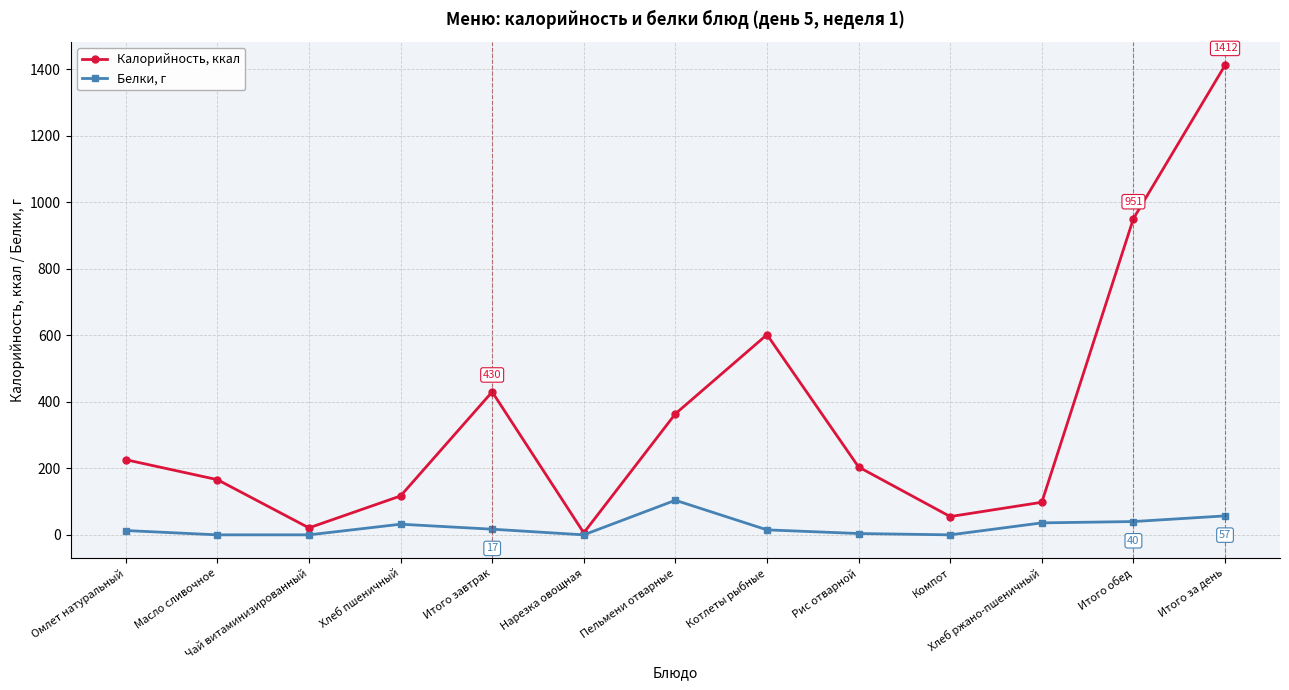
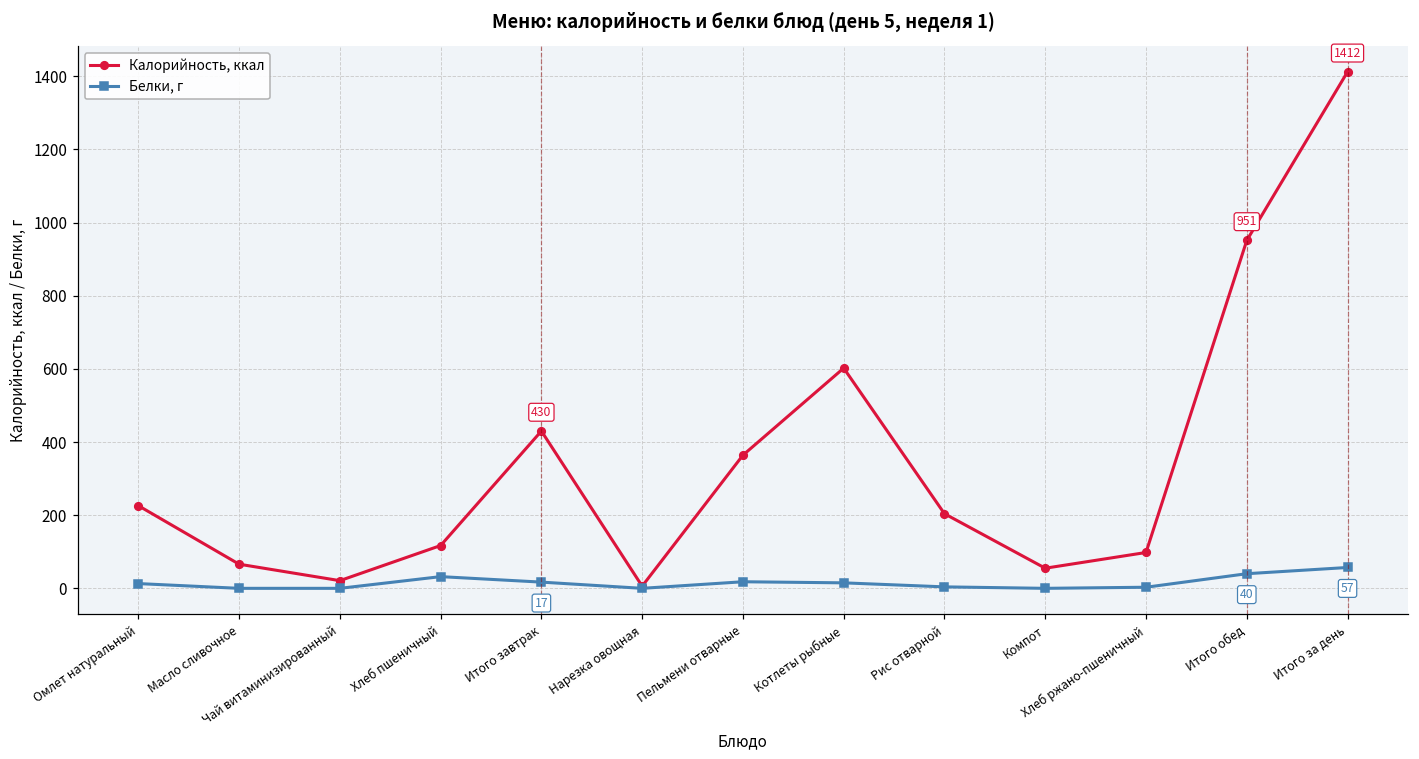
  {
    "Калорийность, ккал": {
      "Омлет натуральный": 230,
-     "Масло сливочное": 170,
+     "Масло сливочное": 70,
      "Чай витаминизированный": 20,
      "Хлеб пшеничный": 120,
      "Пельмени отварные": 360,
      "Котлеты рыбные": 600,
      "Рис отварной": 200,
      "Компот": 60,
      "Хлеб ржано-пшеничный": 100
    },
    "Белки, г": {
      "Омлет натуральный": 10,
      "Масло сливочное": 0,
      "Чай витаминизированный": 0,
      "Хлеб пшеничный": 30,
-     "Пельмени отварные": 100,
+     "Пельмени отварные": 20,
      "Котлеты рыбные": 20,
      "Рис отварной": 0,
      "Компот": 0,
-     "Хлеб ржано-пшеничный": 40
+     "Хлеб ржано-пшеничный": 0
    }
  }
